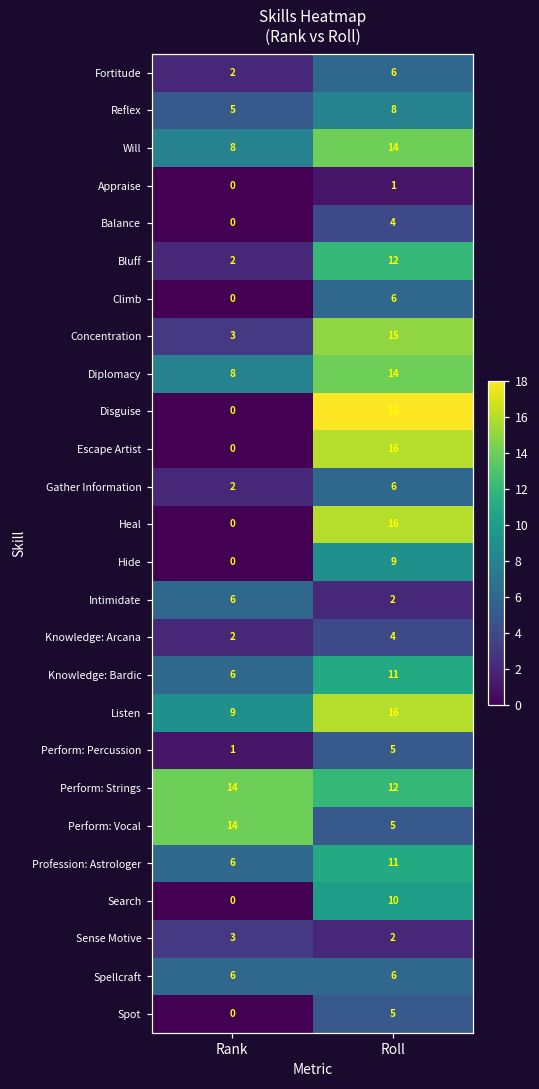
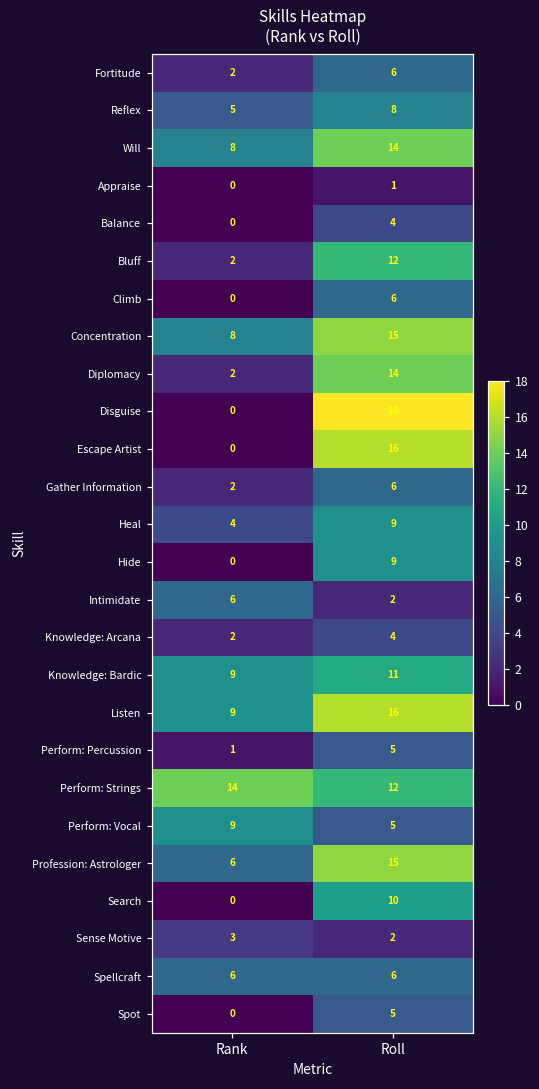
  {
    "Fortitude": {
      "Rank": 2,
      "Roll": 6
    },
    "Reflex": {
      "Rank": 5,
      "Roll": 8
    },
    "Will": {
      "Rank": 8,
      "Roll": 14
    },
    "Appraise": {
      "Rank": 0,
      "Roll": 1
    },
    "Balance": {
      "Rank": 0,
      "Roll": 4
    },
    "Bluff": {
      "Rank": 2,
      "Roll": 12
    },
    "Climb": {
      "Rank": 0,
      "Roll": 6
    },
    "Concentration": {
-     "Rank": 3,
+     "Rank": 8,
      "Roll": 15
    },
    "Diplomacy": {
-     "Rank": 8,
+     "Rank": 2,
      "Roll": 14
    },
    "Disguise": {
      "Rank": 0
    },
    "Escape Artist": {
      "Rank": 0,
      "Roll": 16
    },
    "Gather Information": {
      "Rank": 2,
      "Roll": 6
    },
    "Heal": {
-     "Rank": 0,
-     "Roll": 16
+     "Rank": 4,
+     "Roll": 9
    },
    "Hide": {
      "Rank": 0,
      "Roll": 9
    },
    "Intimidate": {
      "Rank": 6,
      "Roll": 2
    },
    "Knowledge: Arcana": {
      "Rank": 2,
      "Roll": 4
    },
    "Knowledge: Bardic": {
-     "Rank": 6,
+     "Rank": 9,
      "Roll": 11
    },
    "Listen": {
      "Rank": 9,
      "Roll": 16
    },
    "Perform: Percussion": {
      "Rank": 1,
      "Roll": 5
    },
    "Perform: Strings": {
      "Rank": 14,
      "Roll": 12
    },
    "Perform: Vocal": {
-     "Rank": 14,
+     "Rank": 9,
      "Roll": 5
    },
    "Profession: Astrologer": {
      "Rank": 6,
-     "Roll": 11
+     "Roll": 15
    },
    "Search": {
      "Rank": 0,
      "Roll": 10
    },
    "Sense Motive": {
      "Rank": 3,
      "Roll": 2
    },
    "Spellcraft": {
      "Rank": 6,
      "Roll": 6
    },
    "Spot": {
      "Rank": 0,
      "Roll": 5
    }
  }
